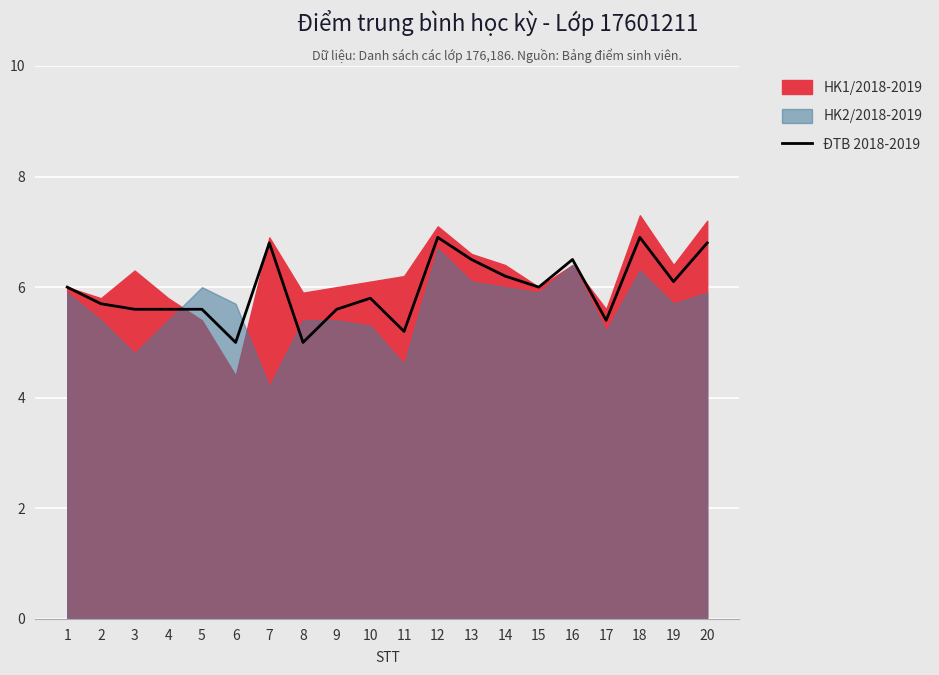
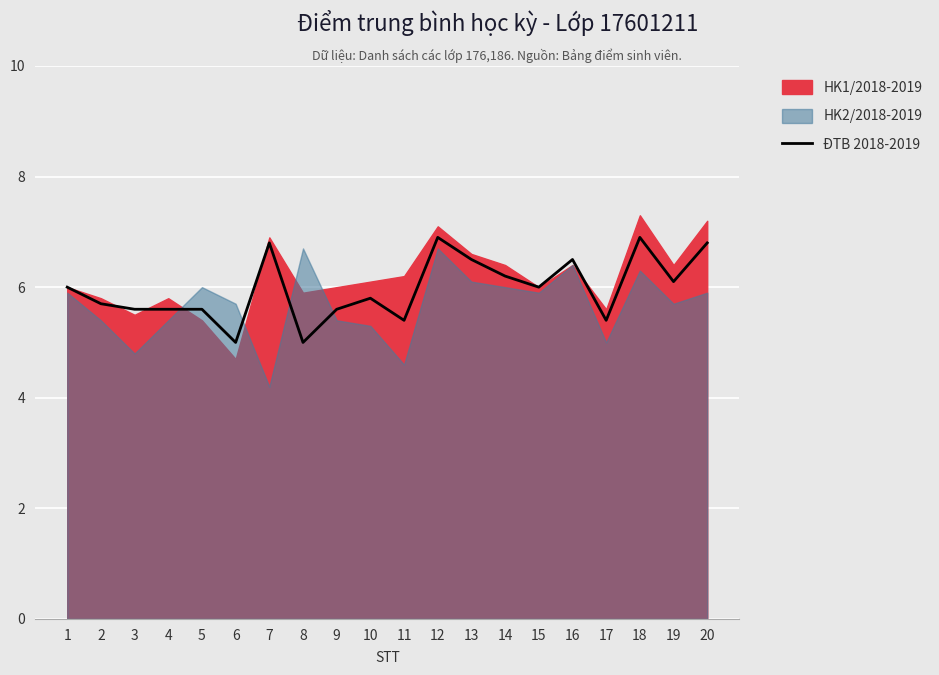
  {
    "ĐTB 2018-2019": {
      "2": 5.7,
      "3": 5.6,
      "4": 5.6,
      "5": 5.6,
      "6": 5.0,
      "7": 6.8,
      "8": 5.0,
      "9": 5.6,
      "10": 5.8,
-     "11": 5.2,
+     "11": 5.4,
      "12": 6.9,
      "13": 6.5,
      "14": 6.2,
      "16": 6.5,
      "17": 5.4,
      "18": 6.9,
      "19": 6.1,
      "20": 6.8
    },
    "HK1/2018-2019": {
      "2": 5.8,
-     "3": 6.3,
+     "3": 5.5,
      "4": 5.8,
      "5": 5.4,
-     "6": 4.4,
+     "6": 4.7,
      "7": 6.9,
      "8": 5.9,
      "9": 6.0,
      "10": 6.1,
      "11": 6.2,
      "12": 7.1,
      "13": 6.6,
      "14": 6.4,
      "17": 5.6,
      "18": 7.3,
      "19": 6.4,
      "20": 7.2
    },
    "HK2/2018-2019": {
      "1": 5.9,
      "2": 5.4,
      "3": 4.8,
      "4": 5.4,
      "5": 6.0,
      "6": 5.7,
      "7": 4.2,
-     "8": 5.4,
+     "8": 6.7,
      "9": 5.4,
      "10": 5.3,
      "11": 4.6,
      "12": 6.7,
      "13": 6.1,
      "14": 6.0,
      "15": 5.9,
-     "17": 5.2,
+     "17": 5.0,
      "18": 6.3,
      "19": 5.7,
      "20": 5.9
    }
  }
